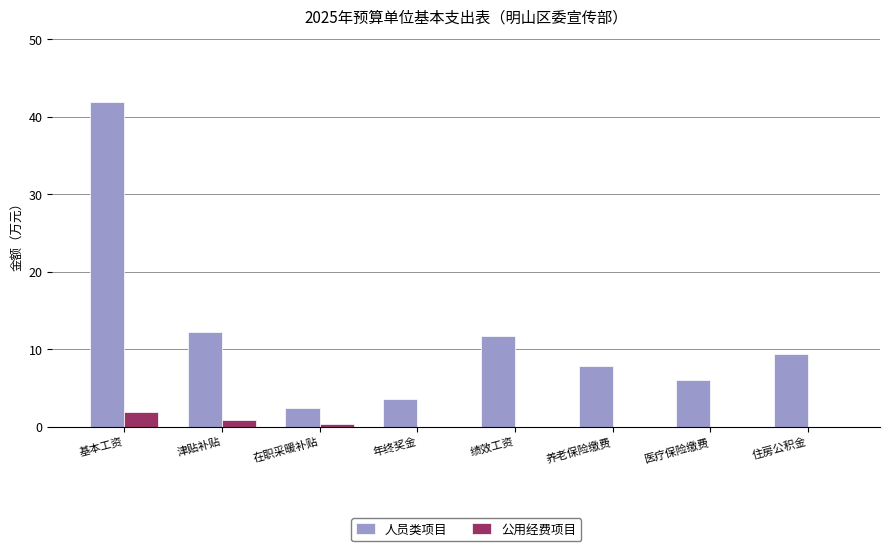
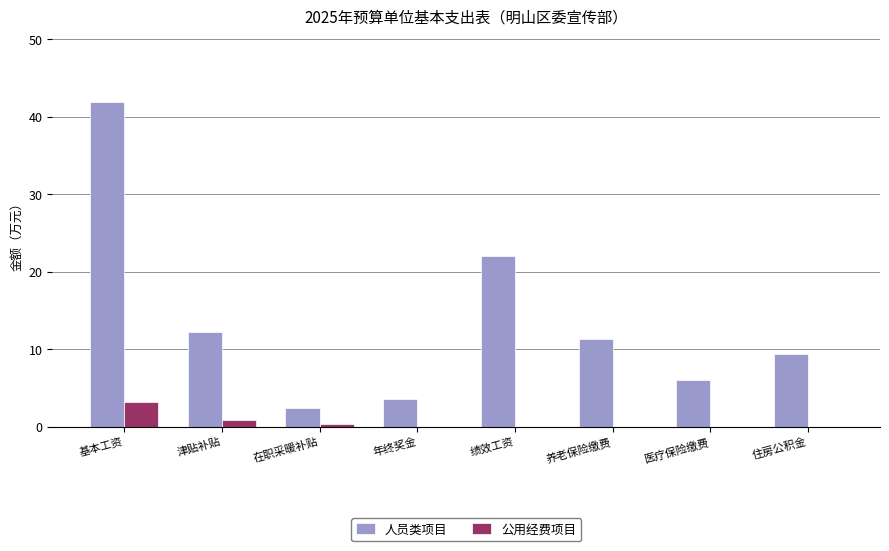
  {
    "人员类项目": {
      "基本工资": 42,
      "津贴补贴": 12,
      "在职采暖补贴": 2,
      "年终奖金": 4,
-     "绩效工资": 12,
-     "养老保险缴费": 8,
+     "绩效工资": 22,
+     "养老保险缴费": 11,
      "医疗保险缴费": 6,
      "住房公积金": 9
    },
    "公用经费项目": {
-     "基本工资": 2,
+     "基本工资": 3,
      "津贴补贴": 1,
      "在职采暖补贴": 0,
      "年终奖金": 0,
      "绩效工资": 0,
      "养老保险缴费": 0,
      "医疗保险缴费": 0,
      "住房公积金": 0
    }
  }
